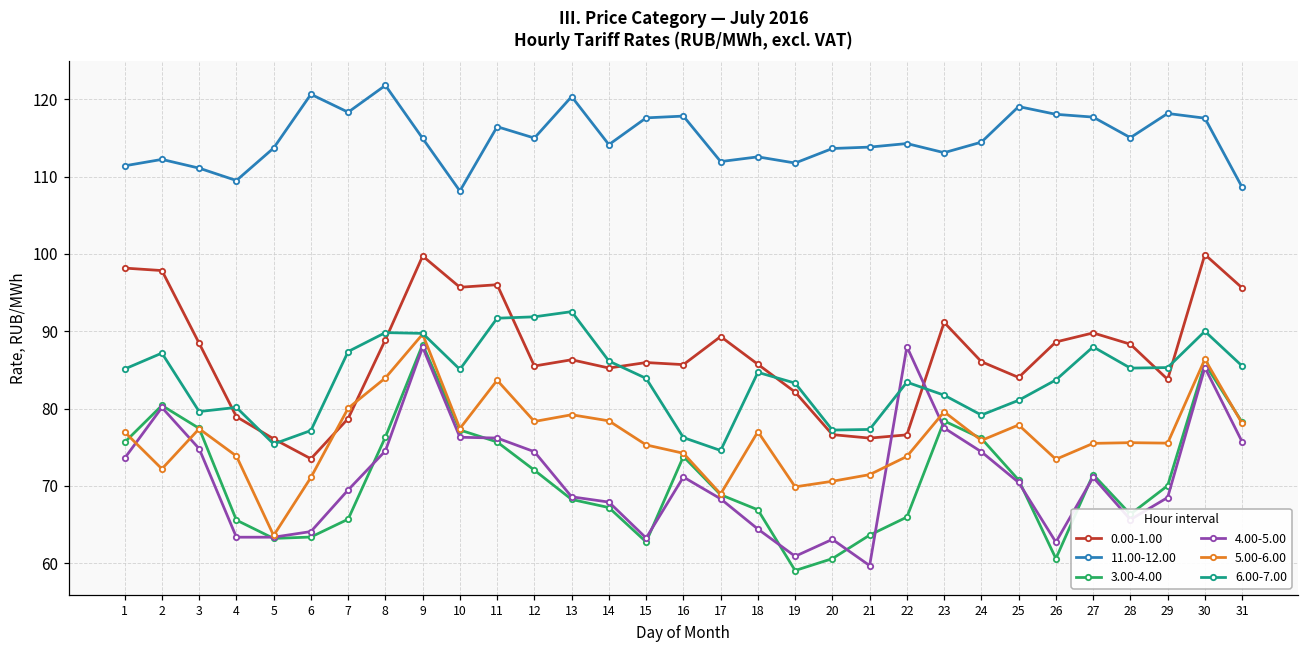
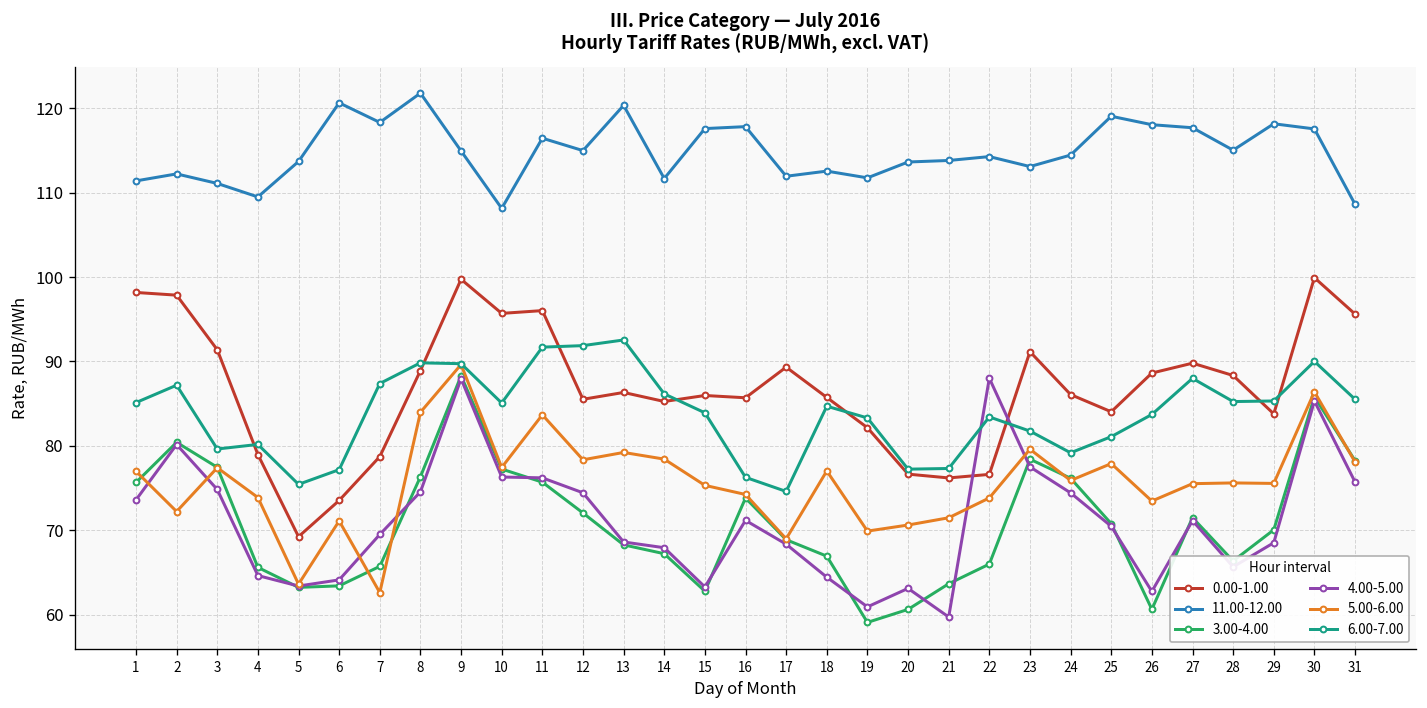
  {
    "0.00-1.00": {
      "1": 98,
      "2": 98,
-     "3": 88,
+     "3": 91,
      "4": 79,
-     "5": 76,
+     "5": 69,
      "6": 74,
      "7": 79,
      "8": 89,
      "9": 100,
      "10": 96,
      "11": 96,
      "12": 86,
      "13": 86,
      "14": 85,
      "15": 86,
      "16": 86,
      "17": 89,
      "18": 86,
      "19": 82,
      "20": 77,
      "21": 76,
      "22": 77,
      "23": 91,
      "24": 86,
      "25": 84,
      "26": 89,
      "27": 90,
      "28": 88,
      "29": 84,
      "30": 100,
      "31": 96
    },
    "11.00-12.00": {
      "1": 111,
      "2": 112,
      "3": 111,
      "4": 109,
      "5": 114,
      "6": 121,
      "7": 118,
      "8": 122,
      "9": 115,
      "10": 108,
      "11": 116,
      "12": 115,
      "13": 120,
-     "14": 114,
+     "14": 112,
      "15": 118,
      "16": 118,
      "17": 112,
      "18": 113,
      "19": 112,
      "20": 114,
      "21": 114,
      "22": 114,
      "23": 113,
      "24": 114,
      "25": 119,
      "26": 118,
      "27": 118,
      "28": 115,
      "29": 118,
      "30": 118,
      "31": 109
    },
    "4.00-5.00": {
      "1": 74,
      "3": 75,
-     "4": 63,
+     "4": 65,
      "6": 64,
      "7": 69,
      "8": 75,
      "10": 76,
      "11": 76,
      "12": 74,
      "14": 68,
      "15": 63,
      "16": 71,
      "17": 68,
      "18": 64,
      "19": 61,
      "20": 63,
      "21": 60,
      "22": 88,
      "23": 78,
      "24": 74,
      "26": 63,
      "29": 69,
      "30": 85,
      "31": 76
    },
    "5.00-6.00": {
      "1": 77,
      "2": 72,
      "4": 74,
      "6": 71,
-     "7": 80,
+     "7": 63,
      "8": 84,
      "11": 84,
      "12": 78,
      "13": 79,
      "14": 78,
      "15": 75,
      "16": 74,
      "18": 77,
      "19": 70,
      "20": 71,
      "21": 71,
      "22": 74,
      "23": 80,
      "25": 78,
      "26": 73,
      "27": 76,
      "28": 76,
      "29": 76,
      "30": 86
    }
  }
